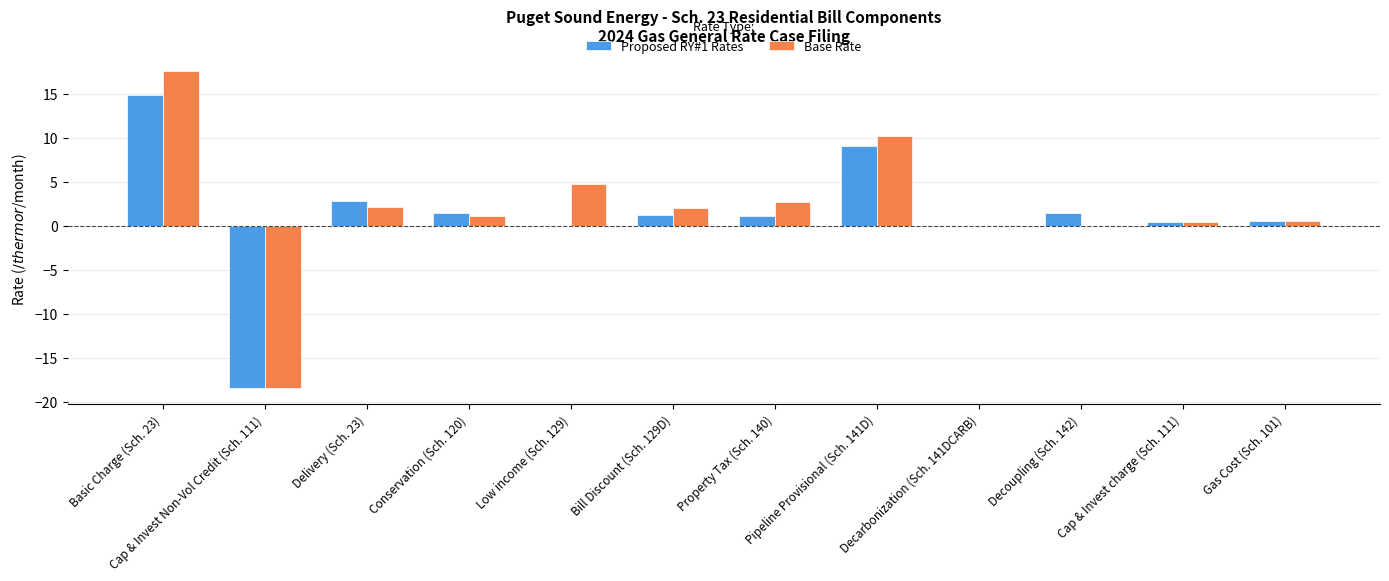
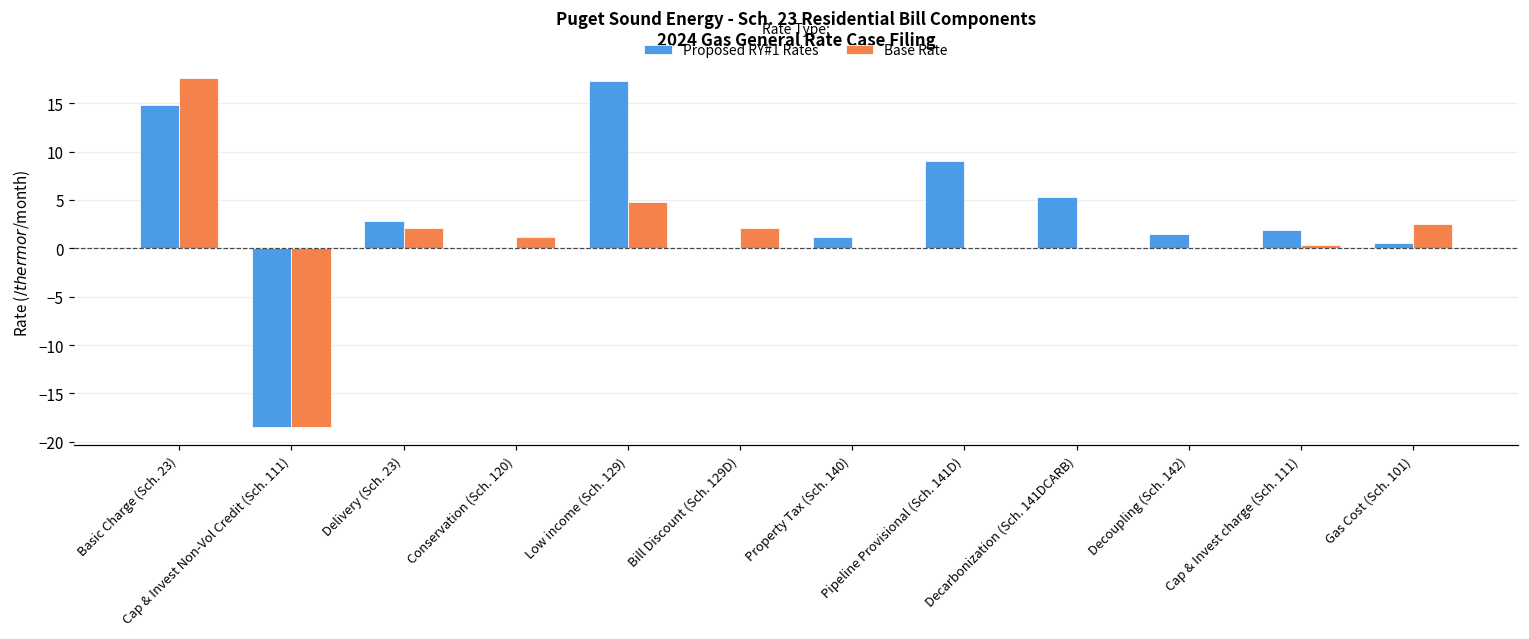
  {
    "Proposed RY#1 Rates": {
      "Basic Charge (Sch. 23)": 15,
      "Cap & Invest Non-Vol Credit (Sch. 111)": -18,
      "Delivery (Sch. 23)": 3,
-     "Conservation (Sch. 120)": 1,
-     "Low income (Sch. 129)": 0,
-     "Bill Discount (Sch. 129D)": 1,
+     "Conservation (Sch. 120)": 0,
+     "Low income (Sch. 129)": 17,
+     "Bill Discount (Sch. 129D)": 0,
      "Property Tax (Sch. 140)": 1,
      "Pipeline Provisional (Sch. 141D)": 9,
-     "Decarbonization (Sch. 141DCARB)": 0,
+     "Decarbonization (Sch. 141DCARB)": 5,
      "Decoupling (Sch. 142)": 2,
-     "Cap & Invest charge (Sch. 111)": 0,
+     "Cap & Invest charge (Sch. 111)": 2,
      "Gas Cost (Sch. 101)": 1
    },
    "Base Rate": {
      "Basic Charge (Sch. 23)": 18,
      "Cap & Invest Non-Vol Credit (Sch. 111)": -18,
      "Delivery (Sch. 23)": 2,
      "Conservation (Sch. 120)": 1,
      "Low income (Sch. 129)": 5,
      "Bill Discount (Sch. 129D)": 2,
-     "Property Tax (Sch. 140)": 3,
-     "Pipeline Provisional (Sch. 141D)": 10,
+     "Property Tax (Sch. 140)": 0,
+     "Pipeline Provisional (Sch. 141D)": 0,
      "Cap & Invest charge (Sch. 111)": 0,
-     "Gas Cost (Sch. 101)": 1
+     "Gas Cost (Sch. 101)": 3
    }
  }
